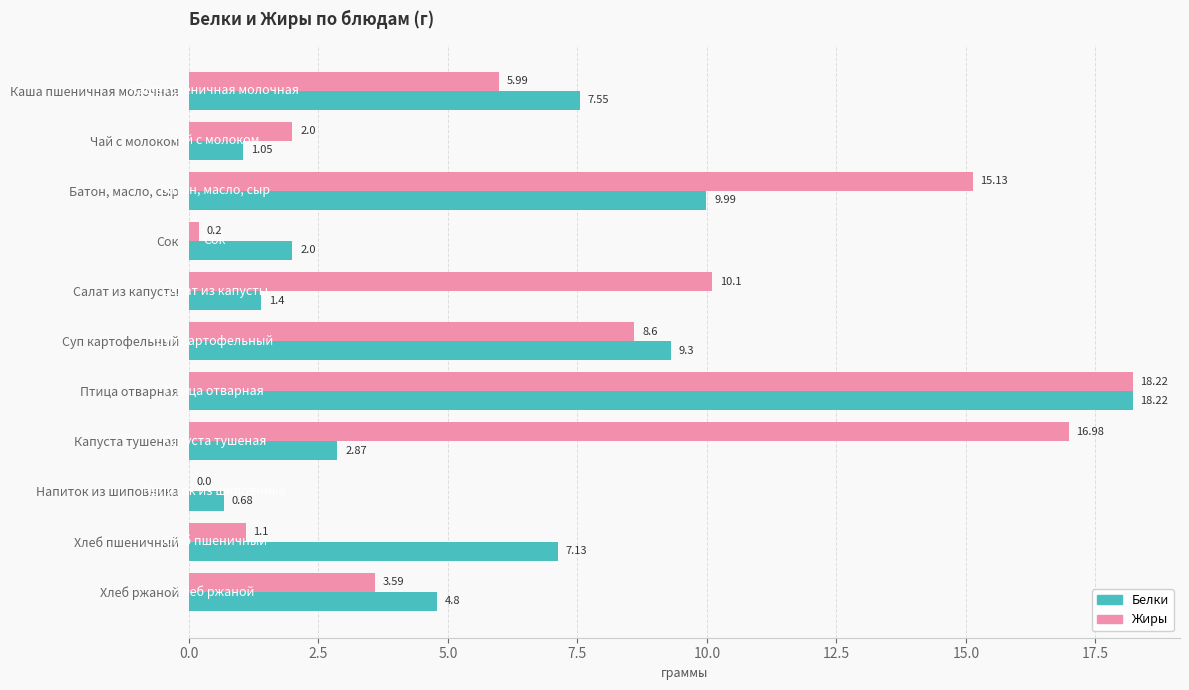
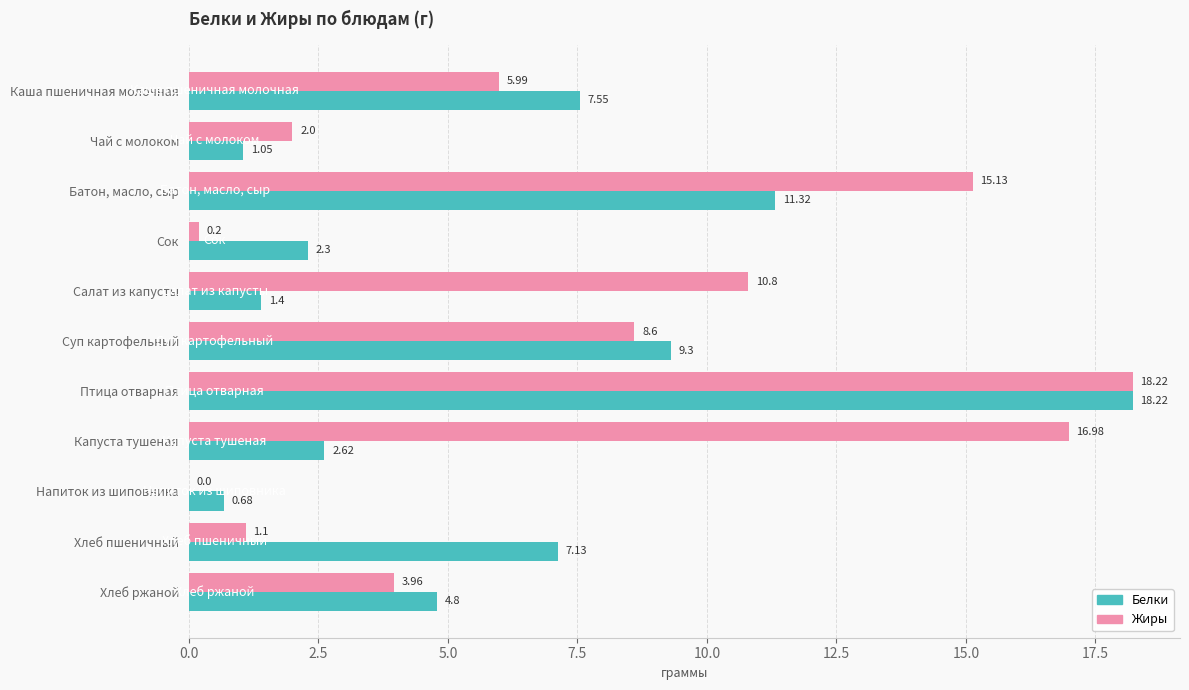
  {
    "Белки": {
      "Каша пшеничная молочная": 7.55,
-     "Батон, масло, сыр": 9.99,
-     "Сок": 2.0,
+     "Батон, масло, сыр": 11.32,
+     "Сок": 2.3,
      "Суп картофельный": 9.3,
      "Птица отварная": 18.22,
-     "Капуста тушеная": 2.87,
+     "Капуста тушеная": 2.62,
      "Хлеб пшеничный": 7.13,
      "Хлеб ржаной": 4.8
    },
    "Жиры": {
      "Каша пшеничная молочная": 5.99,
      "Чай с молоком": 2.0,
      "Батон, масло, сыр": 15.13,
-     "Салат из капусты": 10.1,
+     "Салат из капусты": 10.8,
      "Суп картофельный": 8.6,
      "Птица отварная": 18.22,
      "Капуста тушеная": 16.98,
-     "Хлеб ржаной": 3.59
+     "Хлеб ржаной": 3.96
    }
  }
